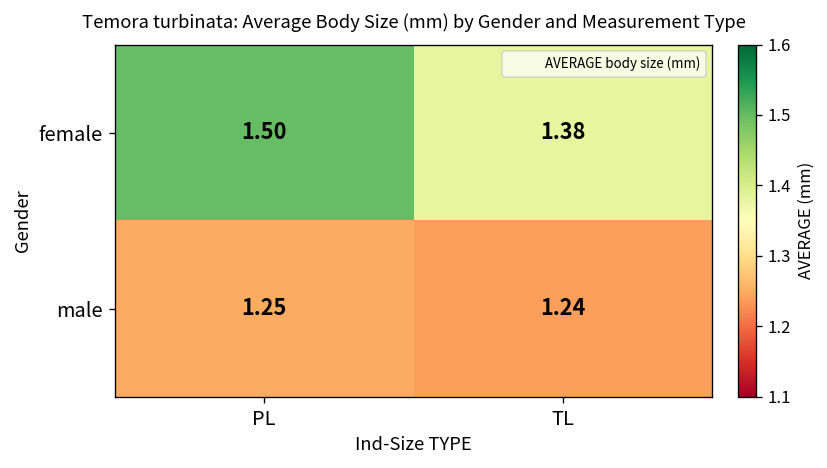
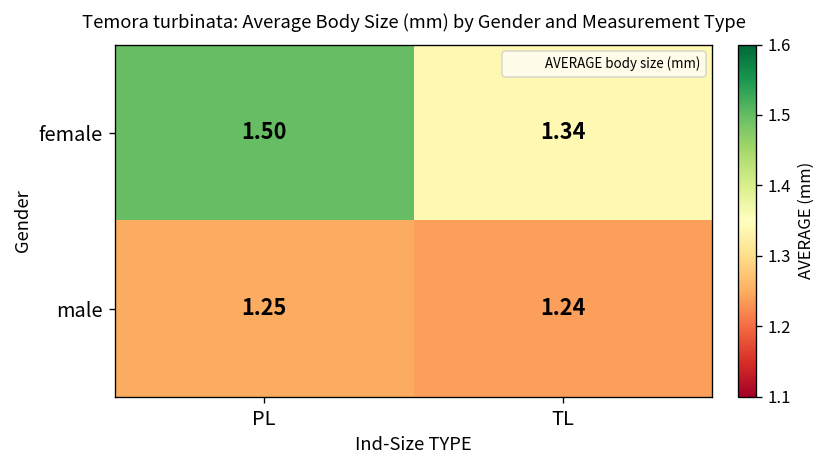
  {
    "female": {
      "PL": 1.50,
-     "TL": 1.38
+     "TL": 1.34
    },
    "male": {
      "PL": 1.25,
      "TL": 1.24
    }
  }
